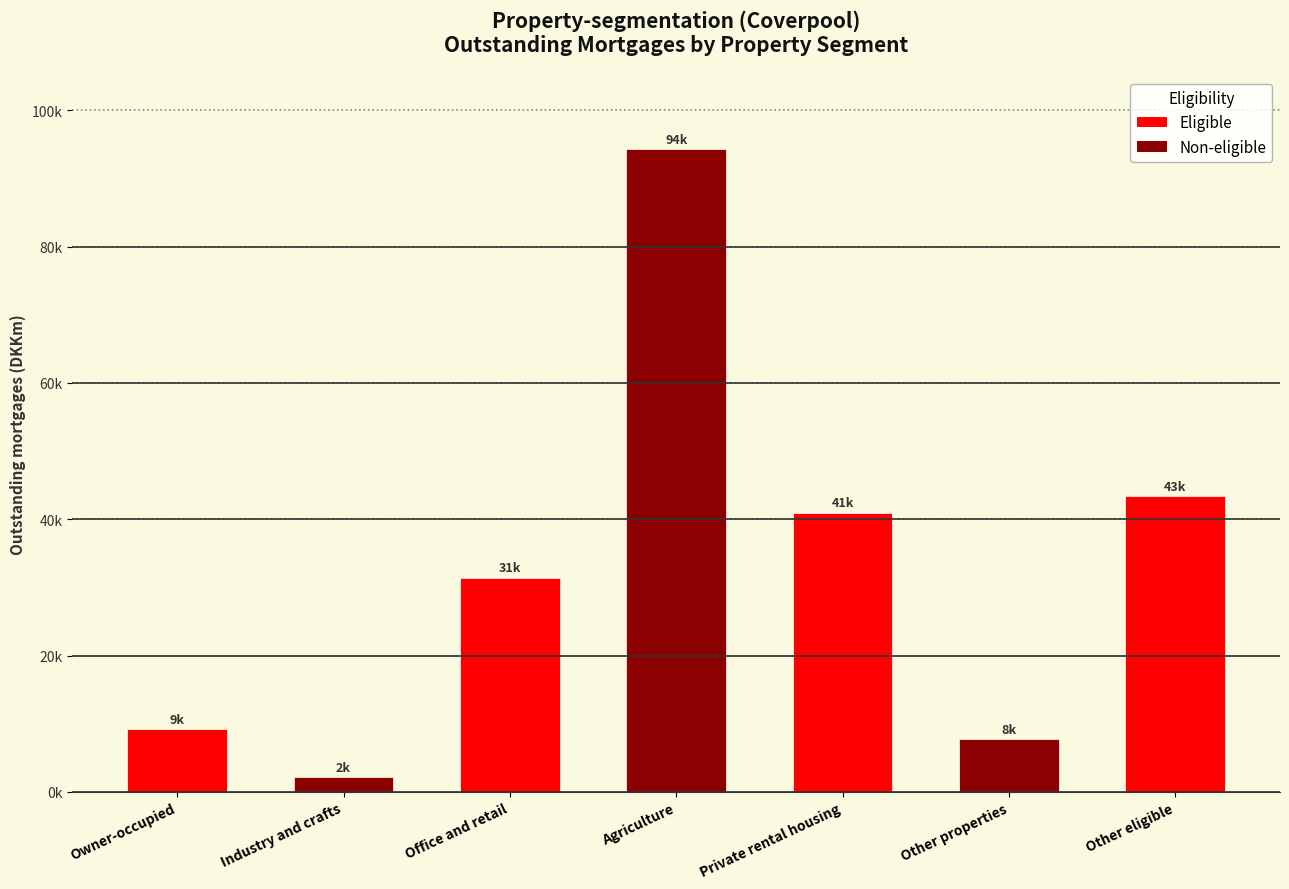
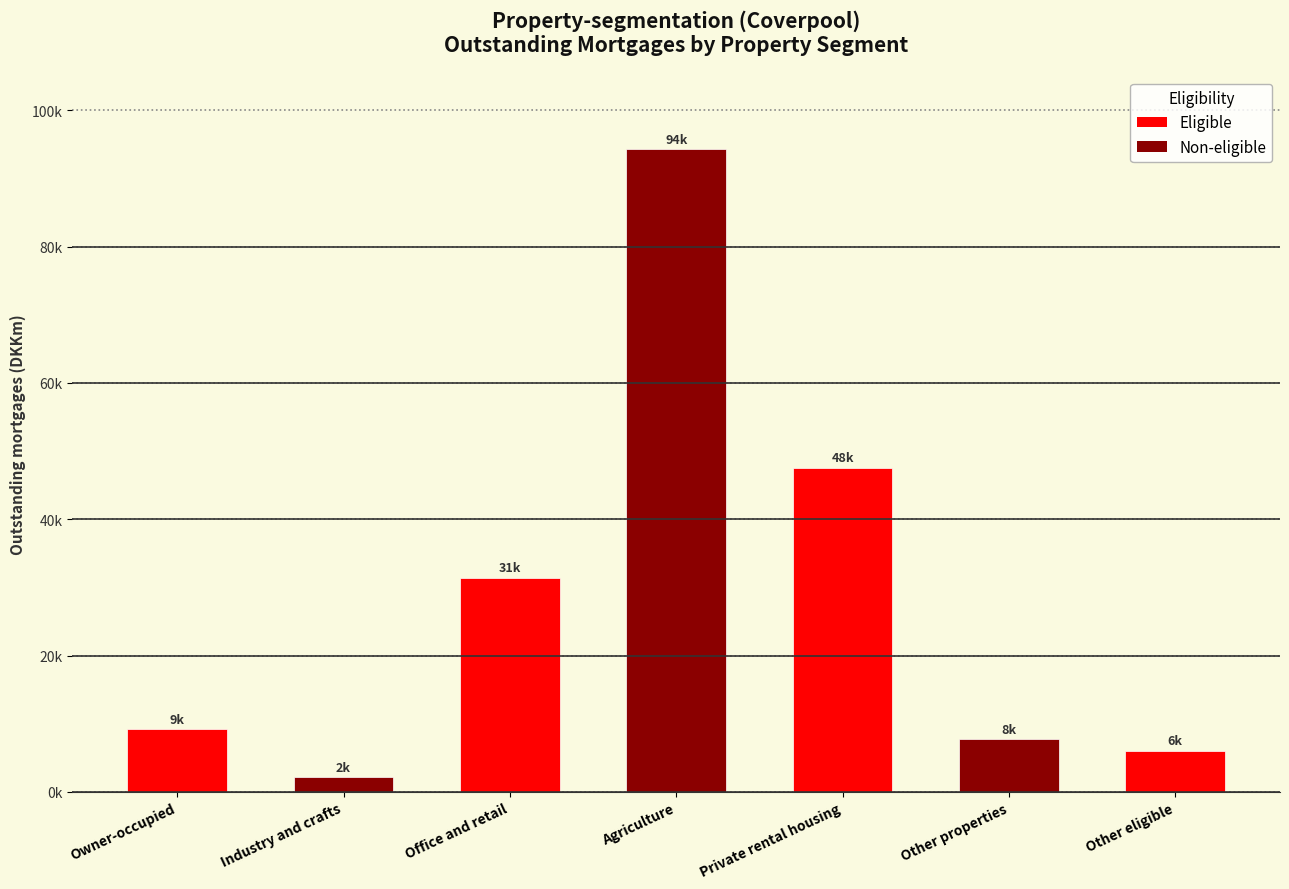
  {
    "Owner-occupied": "9k",
    "Industry and crafts": "2k",
    "Office and retail": "31k",
    "Agriculture": "94k",
-   "Private rental housing": "41k",
+   "Private rental housing": "48k",
    "Other properties": "8k",
-   "Other eligible": "43k"
+   "Other eligible": "6k"
  }
